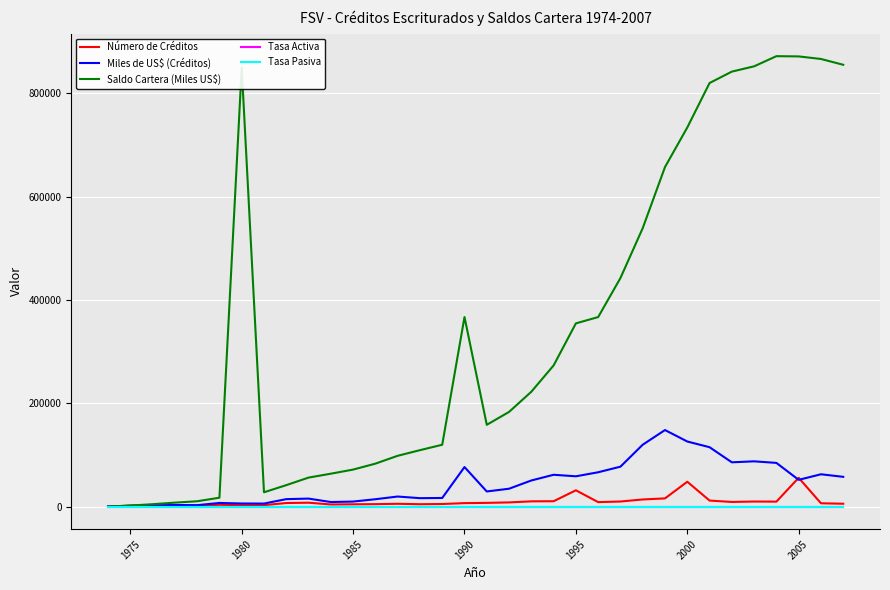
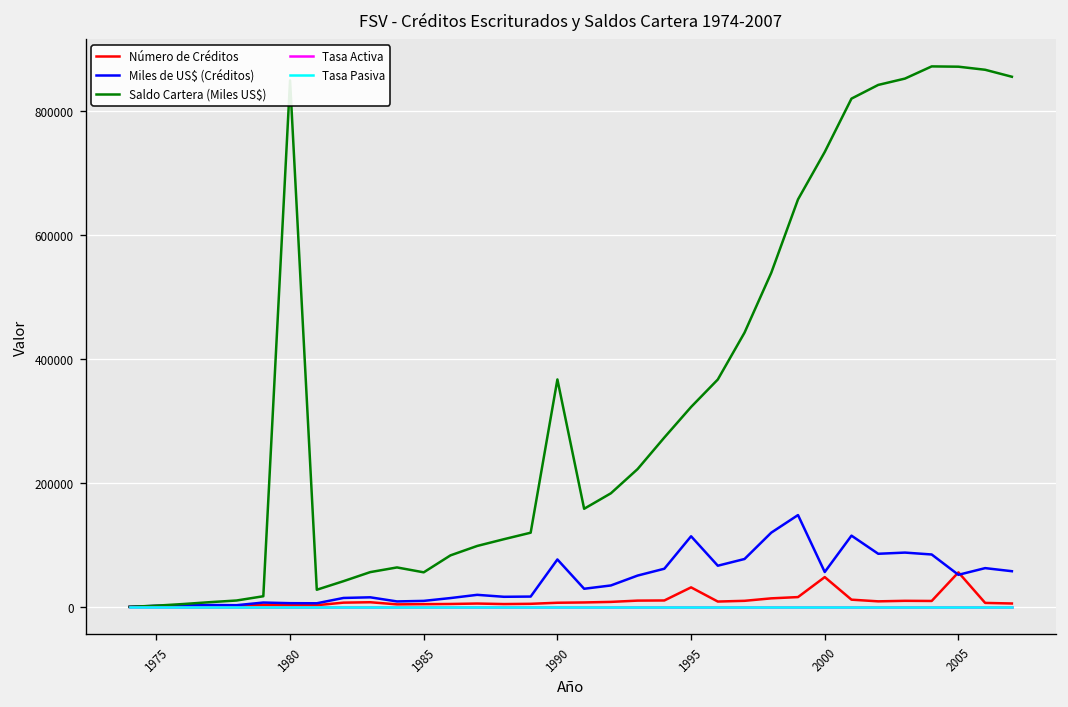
  {
    "Número de Créditos": {
      "1990": 10000,
      "1995": 30000,
      "2000": 50000
    },
    "Miles de US$ (Créditos)": {
      "1985": 10000,
      "1990": 80000,
-     "1995": 60000,
-     "2000": 130000
+     "1995": 110000,
+     "2000": 60000
    },
    "Saldo Cartera (Miles US$)": {
-     "1985": 70000,
+     "1985": 60000,
      "1990": 370000,
-     "1995": 350000,
+     "1995": 320000,
      "2000": 730000,
      "2005": 870000
    },
    "Tasa Pasiva": {
      "1990": 0,
      "1995": 0,
      "2000": 0,
      "2005": 0
    }
  }
